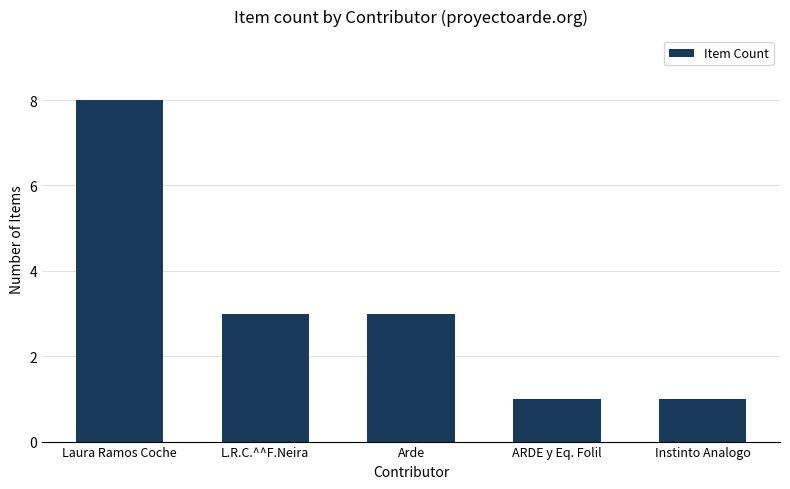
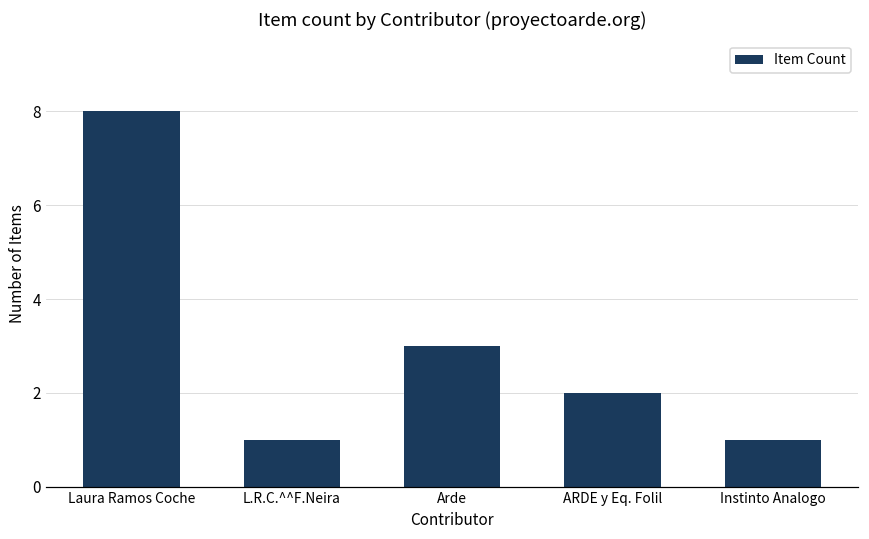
  {
    "Laura Ramos Coche": 8,
-   "L.R.C.^^F.Neira": 3,
+   "L.R.C.^^F.Neira": 1,
    "Arde": 3,
-   "ARDE y Eq. Folil": 1,
+   "ARDE y Eq. Folil": 2,
    "Instinto Analogo": 1
  }
